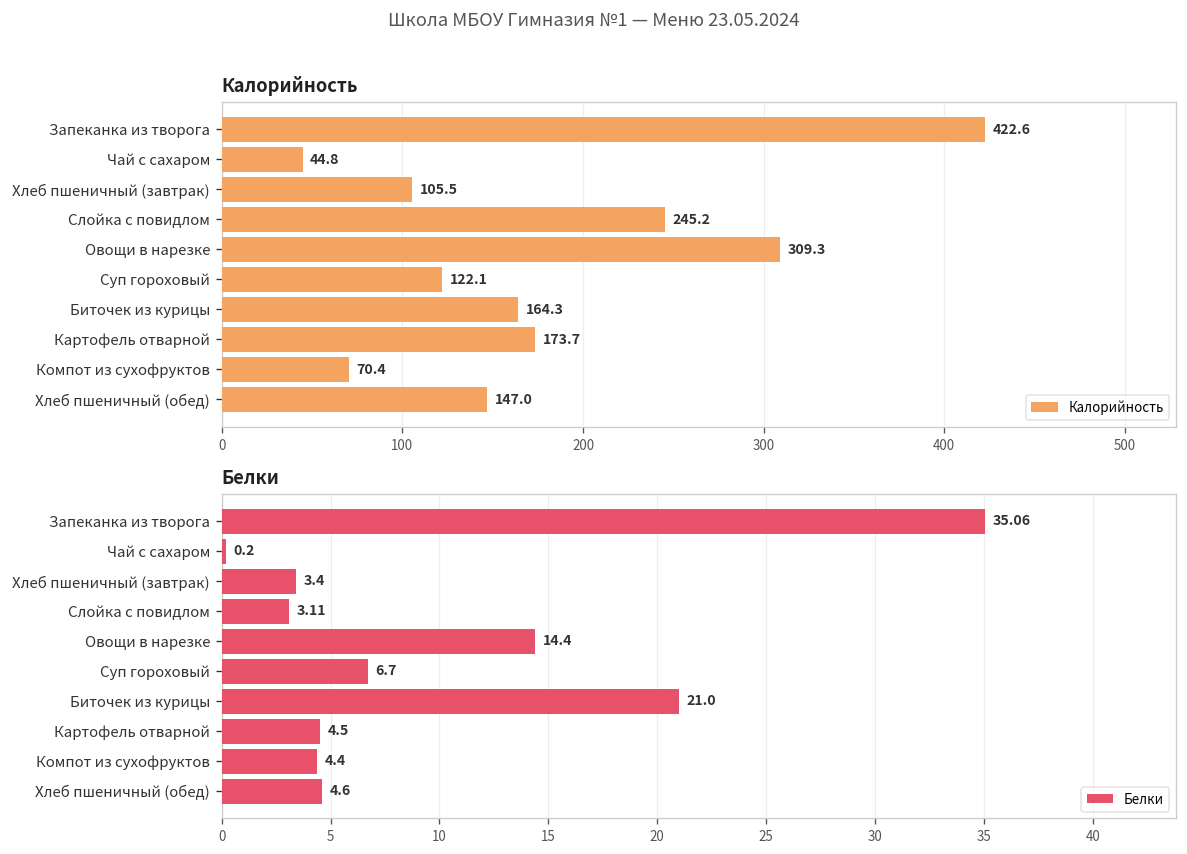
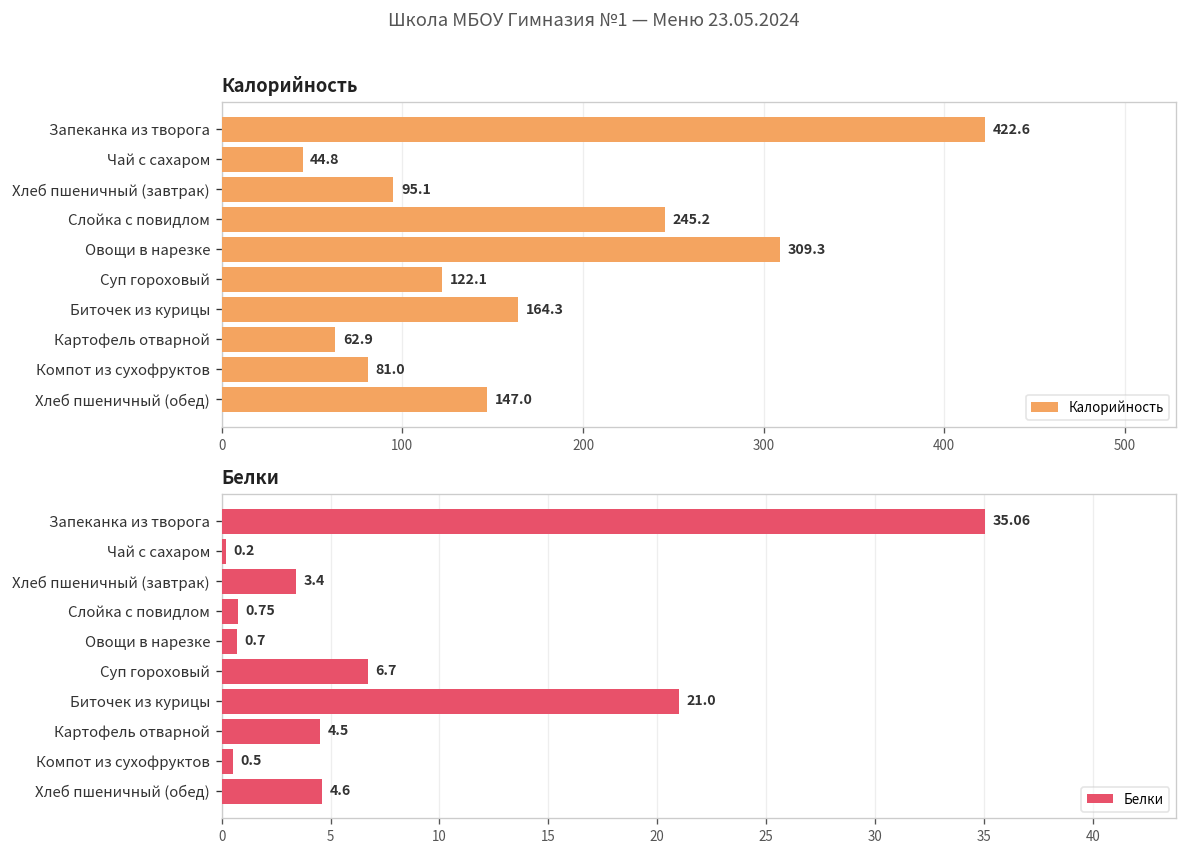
  {
    "Калорийность": {
      "Запеканка из творога": 422.6,
      "Чай с сахаром": 44.8,
-     "Хлеб пшеничный (завтрак)": 105.5,
+     "Хлеб пшеничный (завтрак)": 95.1,
      "Слойка с повидлом": 245.2,
      "Овощи в нарезке": 309.3,
      "Суп гороховый": 122.1,
      "Биточек из курицы": 164.3,
-     "Картофель отварной": 173.7,
-     "Компот из сухофруктов": 70.4,
+     "Картофель отварной": 62.9,
+     "Компот из сухофруктов": 81.0,
      "Хлеб пшеничный (обед)": 147.0
    },
    "Белки": {
      "Запеканка из творога": 35.06,
      "Чай с сахаром": 0.2,
      "Хлеб пшеничный (завтрак)": 3.4,
-     "Слойка с повидлом": 3.11,
-     "Овощи в нарезке": 14.4,
+     "Слойка с повидлом": 0.75,
+     "Овощи в нарезке": 0.7,
      "Суп гороховый": 6.7,
      "Биточек из курицы": 21.0,
      "Картофель отварной": 4.5,
-     "Компот из сухофруктов": 4.4,
+     "Компот из сухофруктов": 0.5,
      "Хлеб пшеничный (обед)": 4.6
    }
  }
